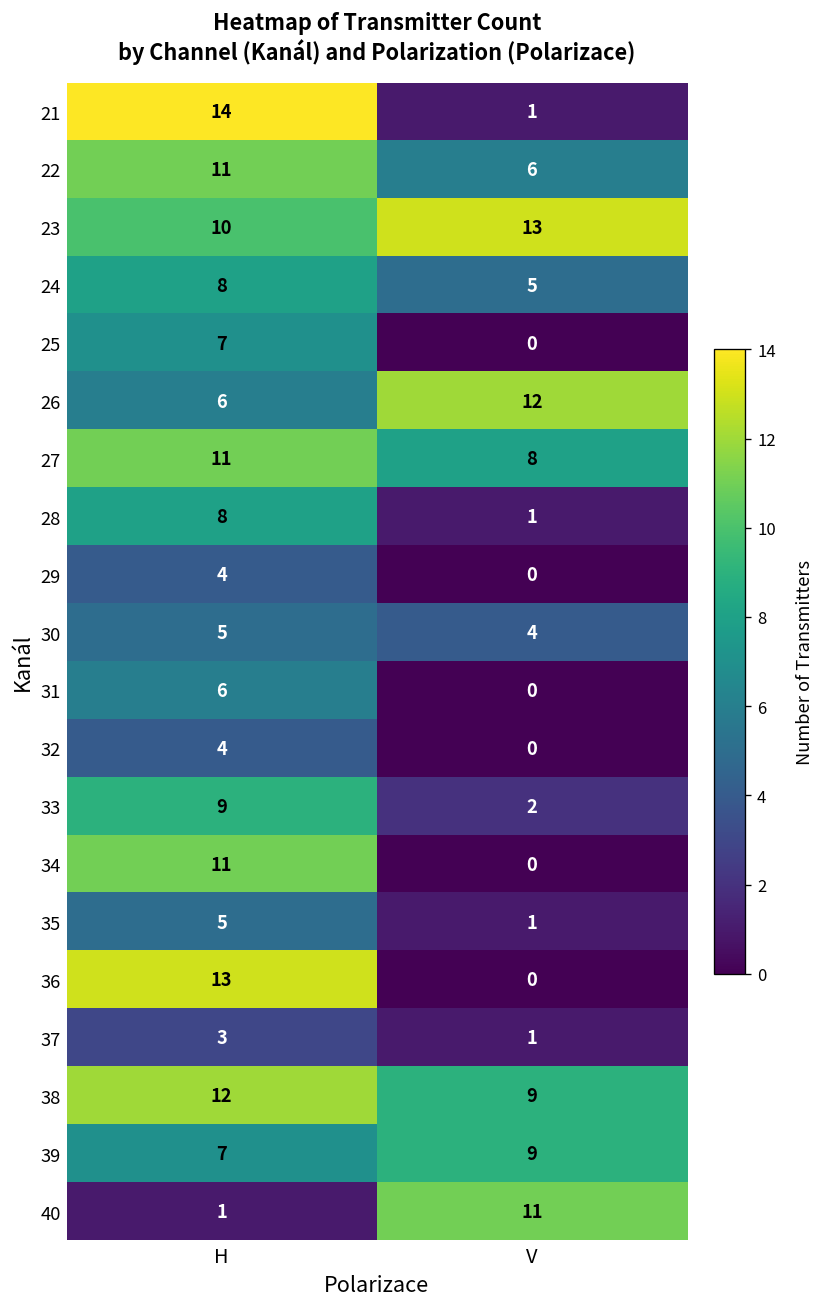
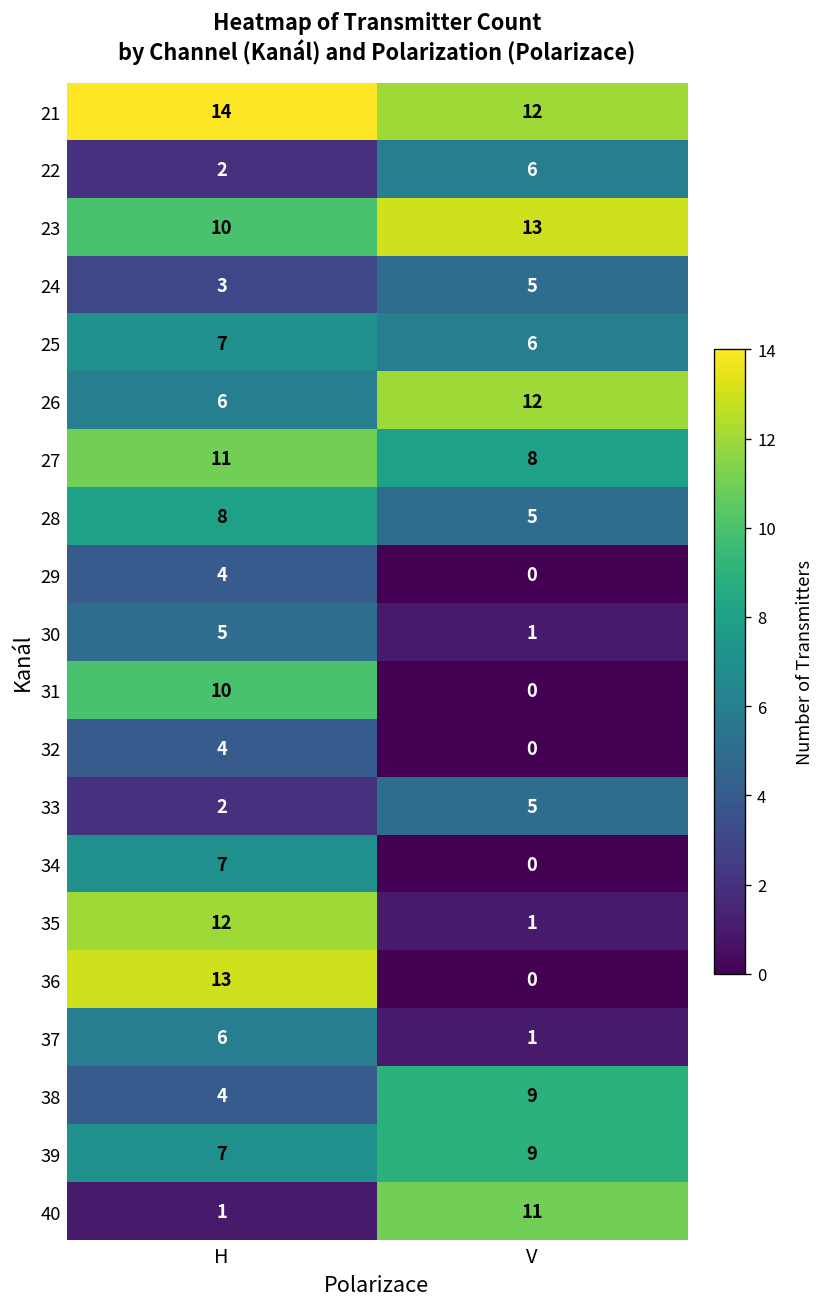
  {
    "21": {
      "H": 14,
-     "V": 1
+     "V": 12
    },
    "22": {
-     "H": 11,
+     "H": 2,
      "V": 6
    },
    "23": {
      "H": 10,
      "V": 13
    },
    "24": {
-     "H": 8,
+     "H": 3,
      "V": 5
    },
    "25": {
      "H": 7,
-     "V": 0
+     "V": 6
    },
    "26": {
      "H": 6,
      "V": 12
    },
    "27": {
      "H": 11,
      "V": 8
    },
    "28": {
      "H": 8,
-     "V": 1
+     "V": 5
    },
    "29": {
      "H": 4,
      "V": 0
    },
    "30": {
      "H": 5,
-     "V": 4
+     "V": 1
    },
    "31": {
-     "H": 6,
+     "H": 10,
      "V": 0
    },
    "32": {
      "H": 4,
      "V": 0
    },
    "33": {
-     "H": 9,
-     "V": 2
+     "H": 2,
+     "V": 5
    },
    "34": {
-     "H": 11,
+     "H": 7,
      "V": 0
    },
    "35": {
-     "H": 5,
+     "H": 12,
      "V": 1
    },
    "36": {
      "H": 13,
      "V": 0
    },
    "37": {
-     "H": 3,
+     "H": 6,
      "V": 1
    },
    "38": {
-     "H": 12,
+     "H": 4,
      "V": 9
    },
    "39": {
      "H": 7,
      "V": 9
    },
    "40": {
      "H": 1,
      "V": 11
    }
  }
